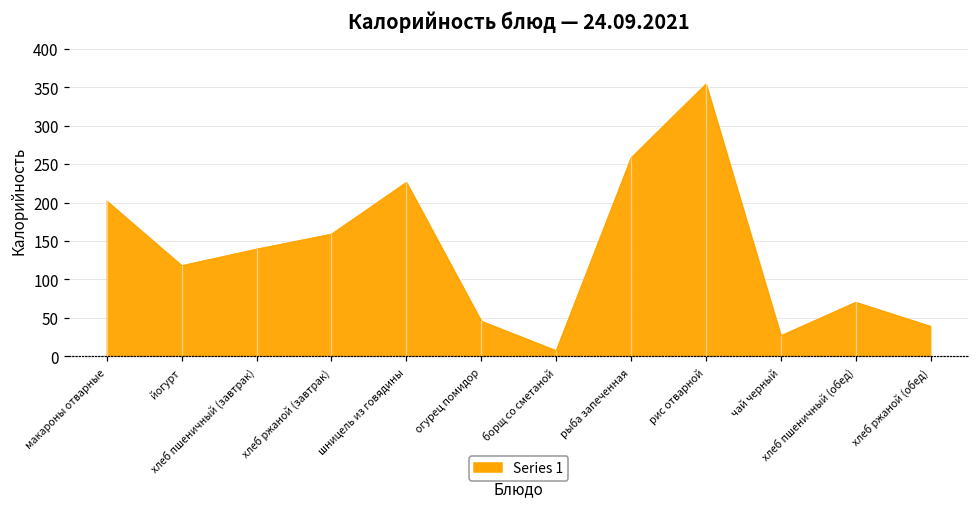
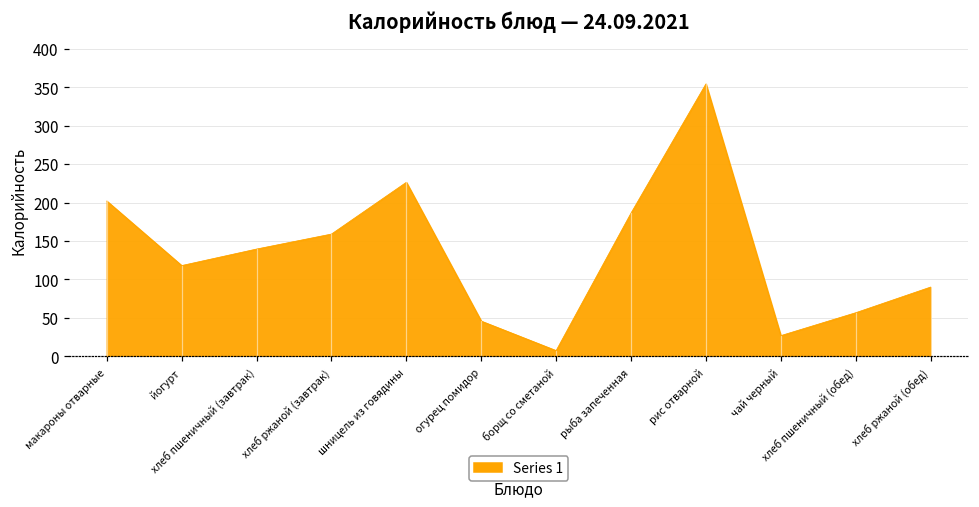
  {
    "Series 1": {
-     "рыба запеченная": 260,
-     "хлеб пшеничный (обед)": 70,
-     "хлеб ржаной (обед)": 40
+     "рыба запеченная": 190,
+     "хлеб пшеничный (обед)": 60,
+     "хлеб ржаной (обед)": 90
    }
  }
